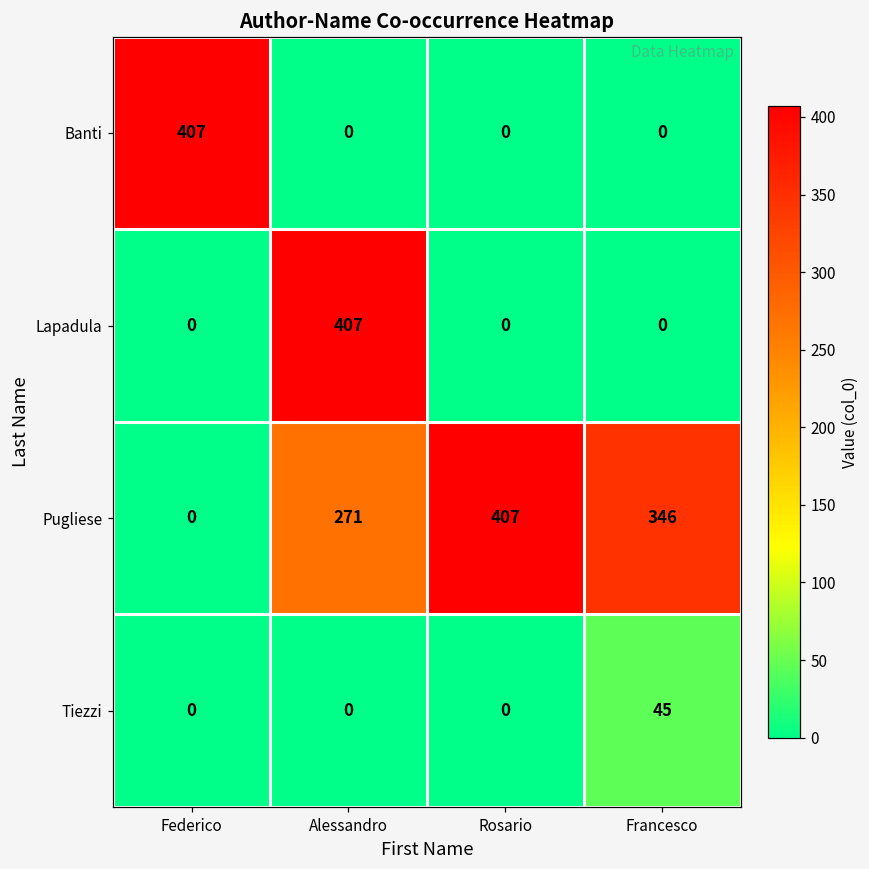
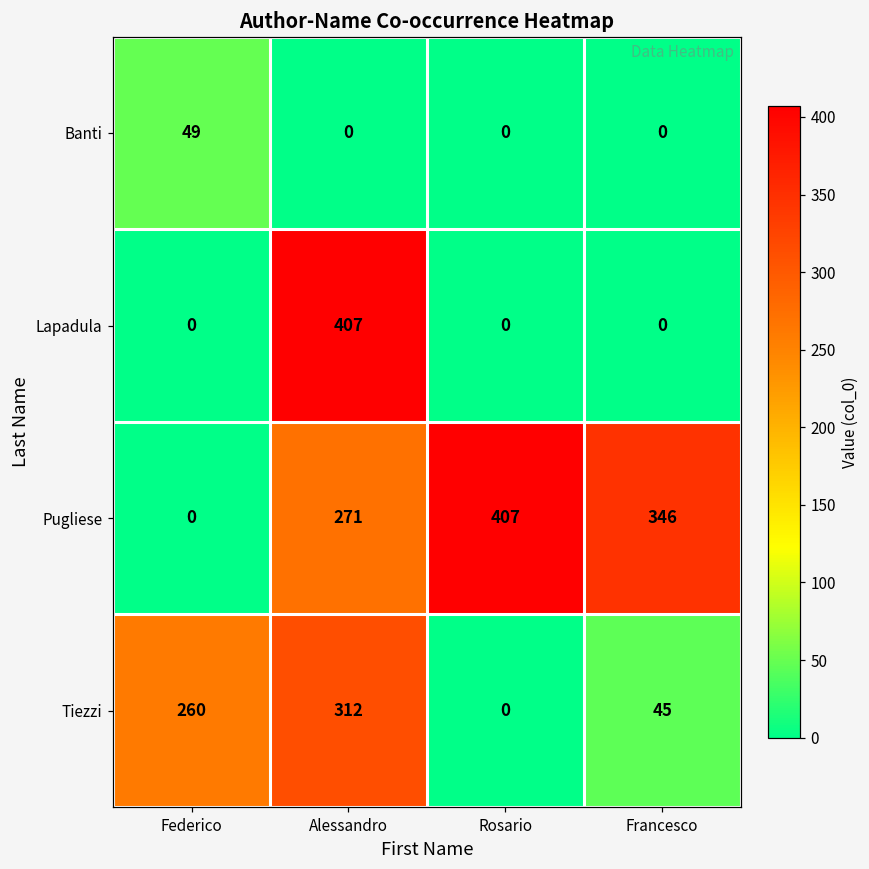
  {
    "Banti": {
-     "Federico": 407,
+     "Federico": 49,
      "Alessandro": 0,
      "Rosario": 0
    },
    "Lapadula": {
      "Federico": 0,
      "Alessandro": 407,
      "Rosario": 0,
      "Francesco": 0
    },
    "Pugliese": {
      "Federico": 0,
      "Alessandro": 271,
      "Rosario": 407,
      "Francesco": 346
    },
    "Tiezzi": {
-     "Federico": 0,
-     "Alessandro": 0,
+     "Federico": 260,
+     "Alessandro": 312,
      "Rosario": 0,
      "Francesco": 45
    }
  }
